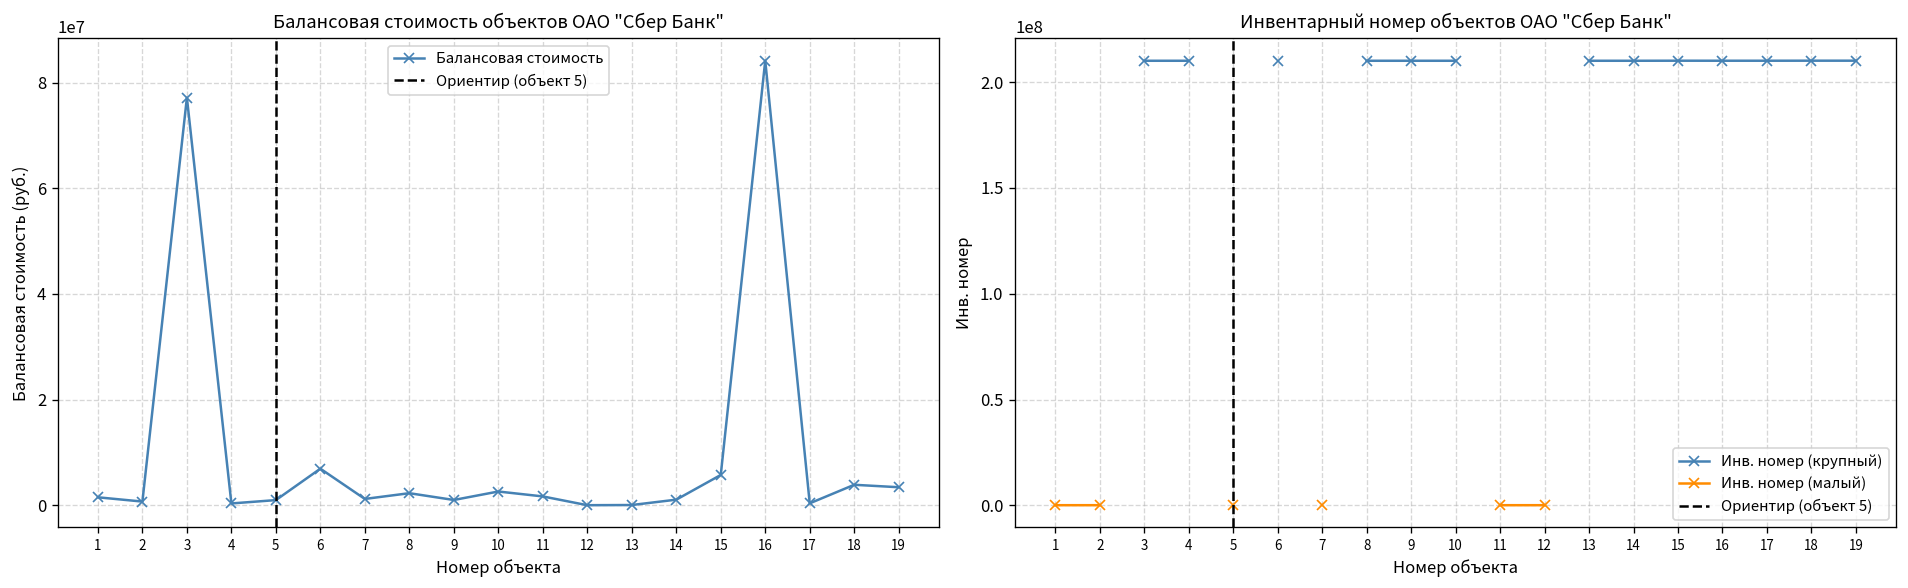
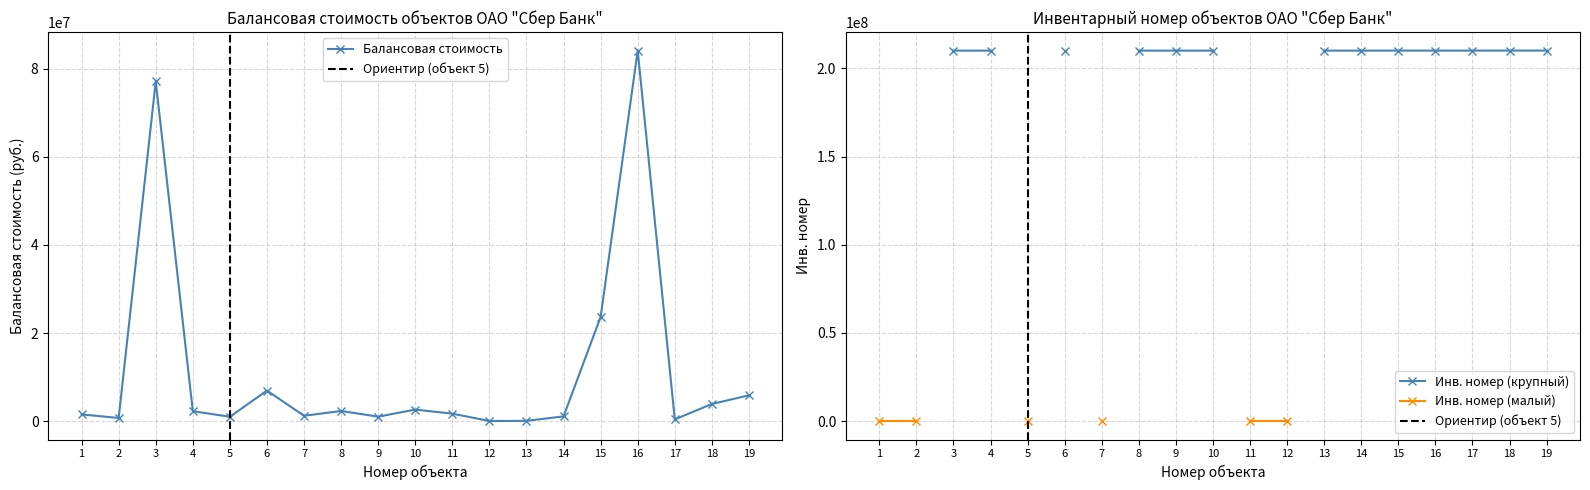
  {
    "Балансовая стоимость объектов ОАО \"Сбер Банк\"": {
      "1": 2000000,
      "2": 1000000,
      "3": 77000000,
-     "4": 0,
+     "4": 2000000,
      "5": 1000000,
      "6": 7000000,
      "7": 1000000,
      "8": 2000000,
      "9": 1000000,
      "10": 3000000,
      "11": 2000000,
      "12": 0,
      "13": 0,
      "14": 1000000,
-     "15": 6000000,
+     "15": 24000000,
      "16": 84000000,
      "17": 0,
      "18": 4000000,
-     "19": 3000000
+     "19": 6000000
    },
    "Инвентарный номер объектов ОАО \"Сбер Банк\"": {
      "Инв. номер (крупный)": {
        "3": 210000000,
        "4": 210000000,
        "6": 210000000,
        "8": 210000000,
        "9": 210000000,
        "10": 210000000,
        "13": 210000000,
        "14": 210000000,
        "15": 210000000,
        "16": 210000000,
        "17": 210000000,
        "18": 210000000,
        "19": 210000000
      },
      "Инв. номер (малый)": {
        "1": 0,
        "2": 0,
        "5": 0,
        "7": 0,
        "11": 0,
        "12": 0
      }
    }
  }
